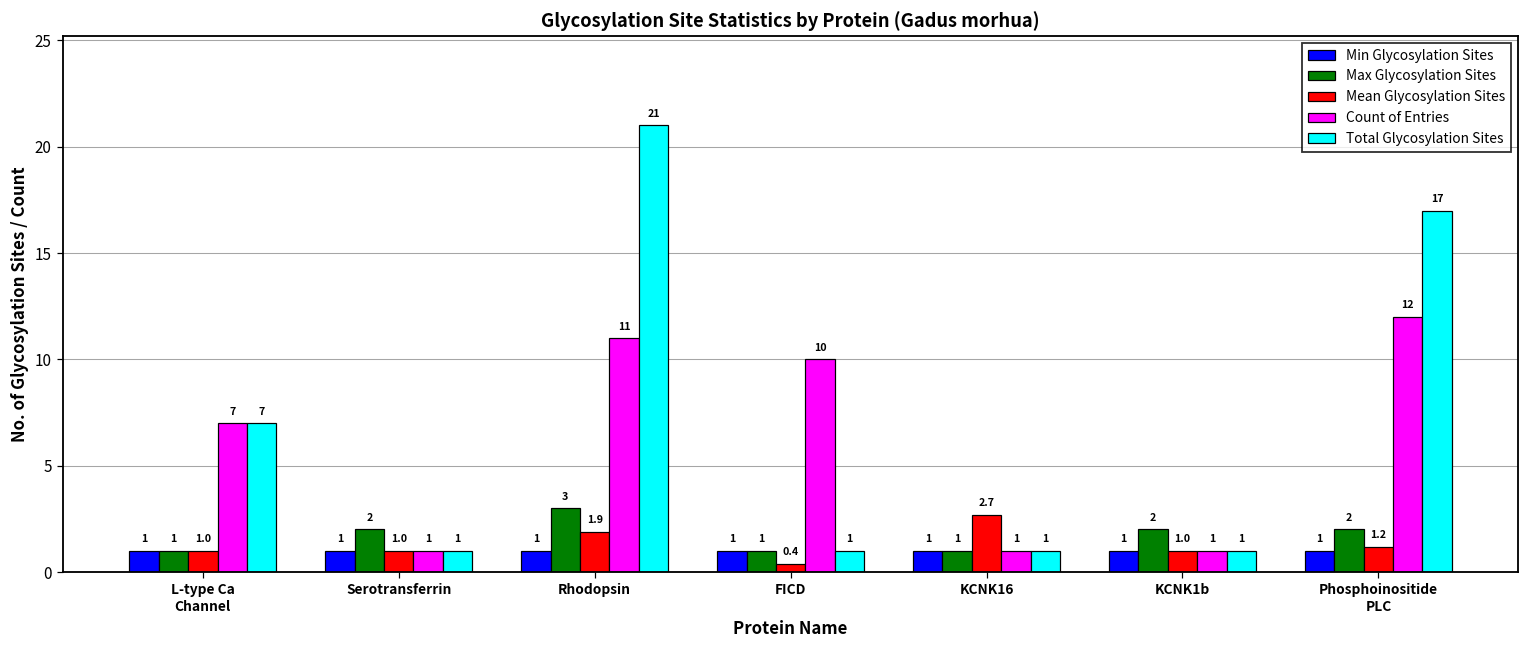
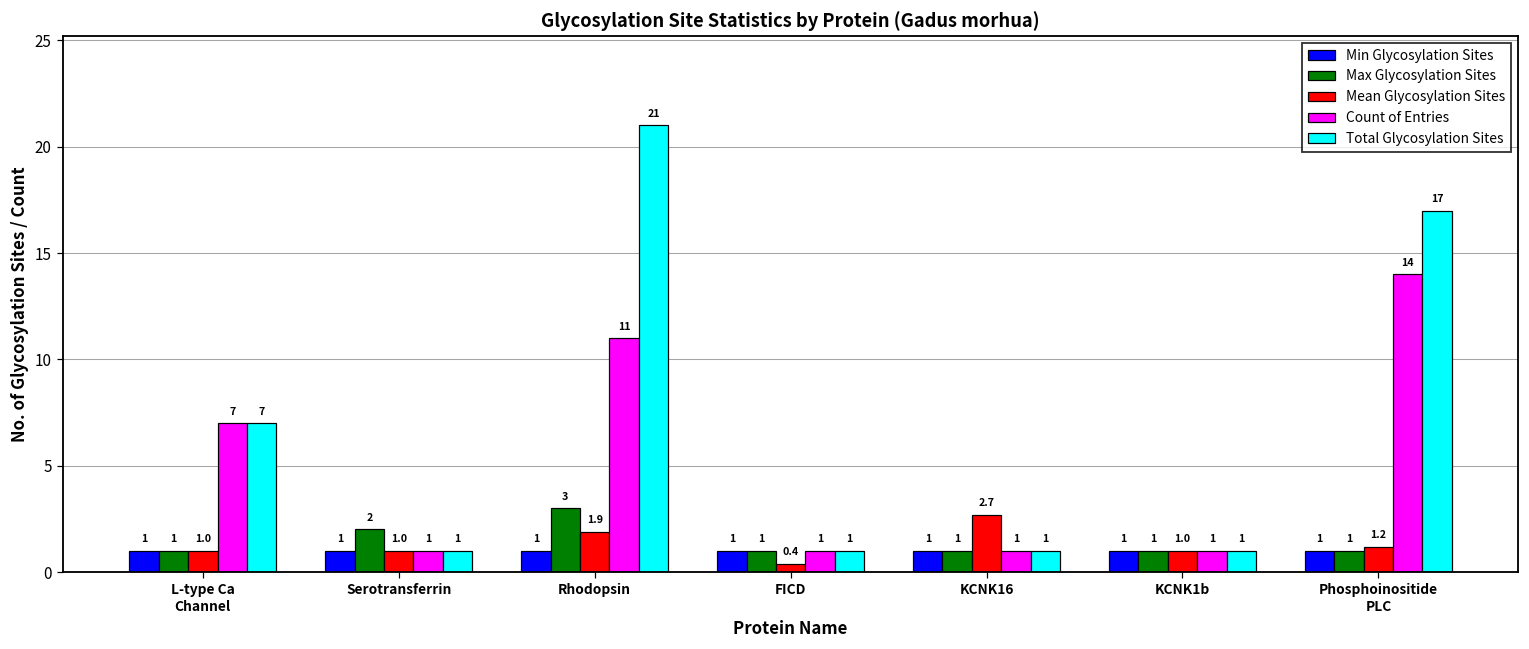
  {
    "Min Glycosylation Sites": {
      "L-type Ca Channel": 1,
      "Serotransferrin": 1,
      "Rhodopsin": 1,
      "FICD": 1,
      "KCNK16": 1,
      "KCNK1b": 1,
      "Phosphoinositide PLC": 1
    },
    "Max Glycosylation Sites": {
      "L-type Ca Channel": 1,
      "Serotransferrin": 2,
      "Rhodopsin": 3,
      "FICD": 1,
      "KCNK16": 1,
-     "KCNK1b": 2,
-     "Phosphoinositide PLC": 2
+     "KCNK1b": 1,
+     "Phosphoinositide PLC": 1
    },
    "Mean Glycosylation Sites": {
      "L-type Ca Channel": 1.0,
      "Serotransferrin": 1.0,
      "Rhodopsin": 1.9,
      "FICD": 0.4,
      "KCNK16": 2.7,
      "KCNK1b": 1.0,
      "Phosphoinositide PLC": 1.2
    },
    "Count of Entries": {
      "L-type Ca Channel": 7,
      "Serotransferrin": 1,
      "Rhodopsin": 11,
-     "FICD": 10,
+     "FICD": 1,
      "KCNK16": 1,
      "KCNK1b": 1,
-     "Phosphoinositide PLC": 12
+     "Phosphoinositide PLC": 14
    },
    "Total Glycosylation Sites": {
      "L-type Ca Channel": 7,
      "Serotransferrin": 1,
      "Rhodopsin": 21,
      "FICD": 1,
      "KCNK16": 1,
      "KCNK1b": 1,
      "Phosphoinositide PLC": 17
    }
  }
